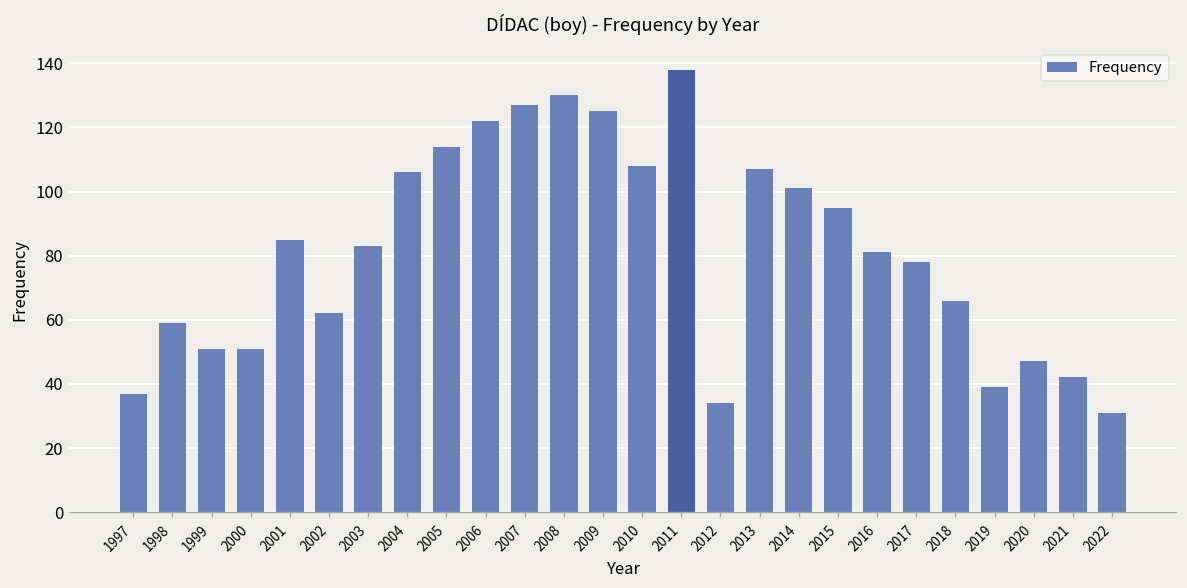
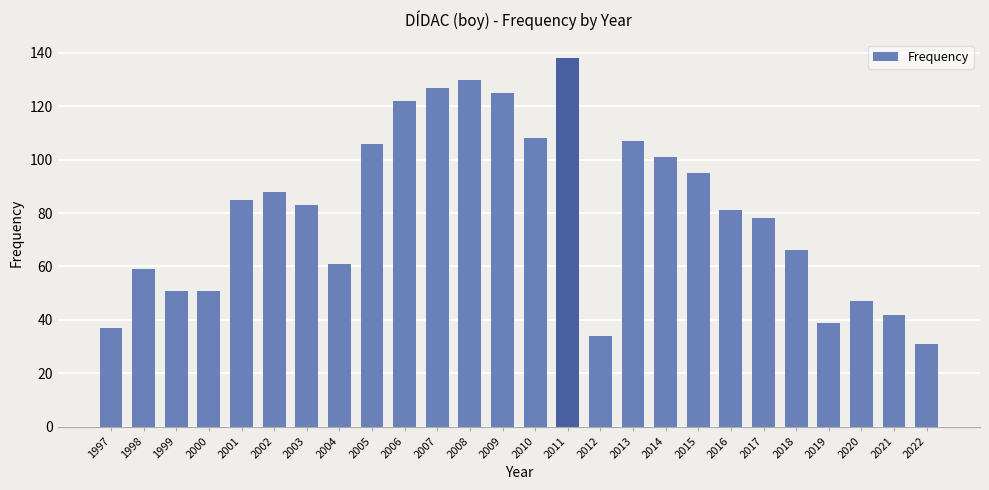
  {
    "1997": 37,
    "1998": 59,
    "1999": 51,
    "2000": 51,
    "2001": 85,
-   "2002": 62,
+   "2002": 88,
    "2003": 83,
-   "2004": 106,
-   "2005": 114,
+   "2004": 61,
+   "2005": 106,
    "2006": 122,
    "2007": 127,
    "2008": 130,
    "2009": 125,
    "2010": 108,
    "2011": 138,
    "2012": 34,
    "2013": 107,
    "2014": 101,
    "2015": 95,
    "2016": 81,
    "2017": 78,
    "2018": 66,
    "2019": 39,
    "2020": 47,
    "2021": 42,
    "2022": 31
  }
